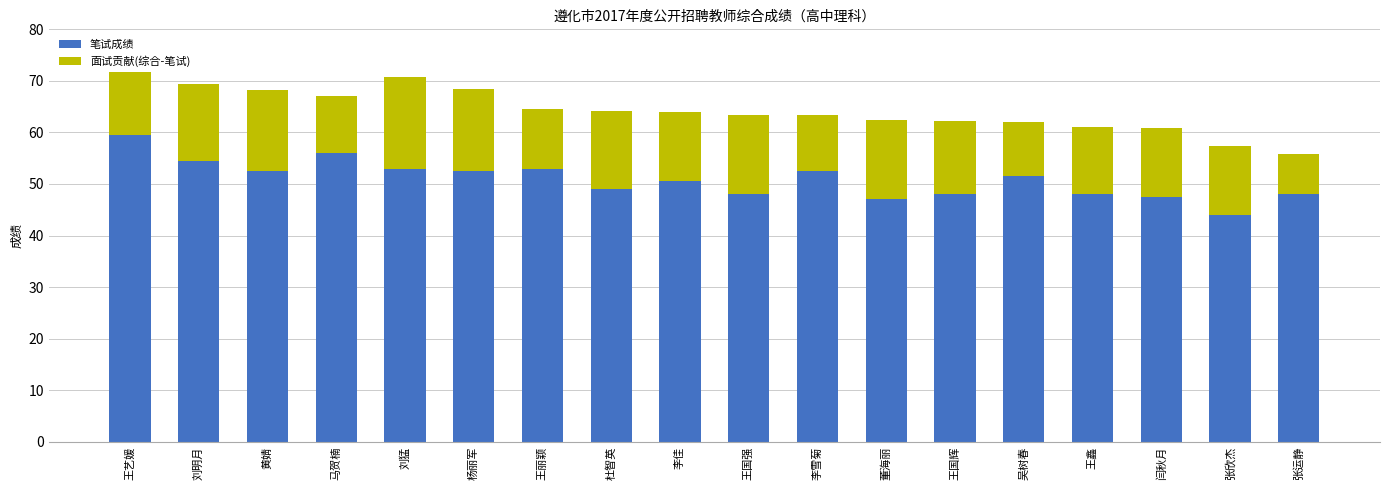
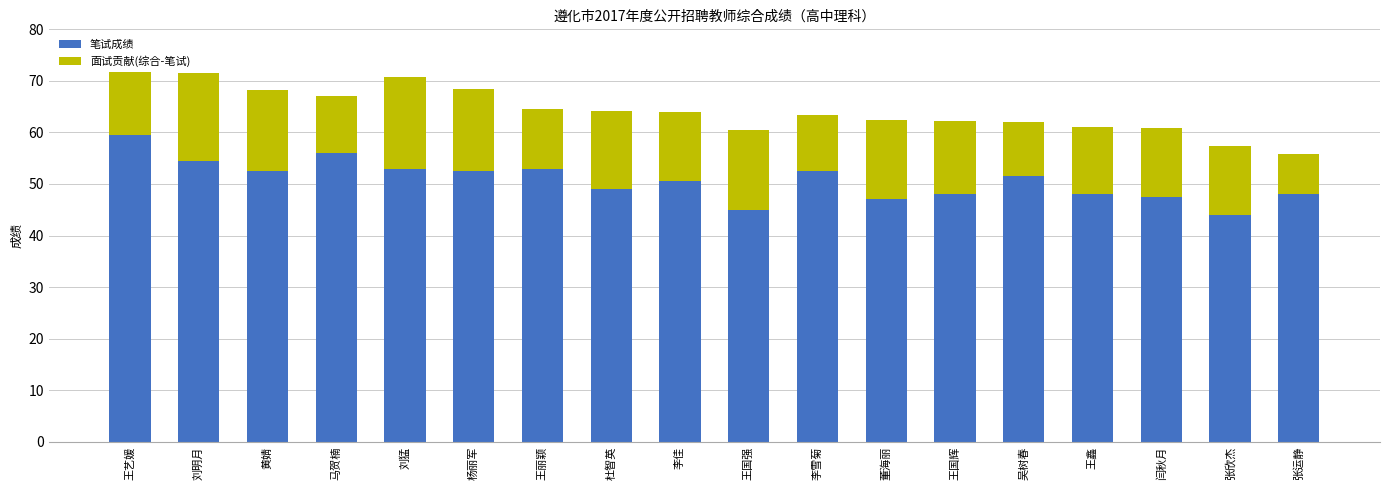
  {
    "笔试成绩": {
      "王艺媛": 60,
      "刘明月": 55,
      "黄婧": 53,
      "马贺楠": 56,
      "刘猛": 53,
      "杨丽军": 53,
      "王丽颖": 53,
      "杜智英": 49,
      "李佳": 51,
-     "王国强": 48,
+     "王国强": 45,
      "李雪菊": 53,
      "董海丽": 47,
      "王国辉": 48,
      "吴树春": 52,
      "王鑫": 48,
      "闫秋月": 48,
      "张欣杰": 44,
      "张运静": 48
    },
    "面试贡献(综合-笔试)": {
      "王艺媛": 12,
-     "刘明月": 15,
+     "刘明月": 17,
      "黄婧": 16,
      "马贺楠": 11,
      "刘猛": 18,
      "杨丽军": 16,
      "王丽颖": 12,
      "杜智英": 15,
      "李佳": 13,
      "王国强": 15,
      "李雪菊": 11,
      "董海丽": 15,
      "王国辉": 14,
      "吴树春": 11,
      "王鑫": 13,
      "闫秋月": 13,
      "张欣杰": 13,
      "张运静": 8
    }
  }
